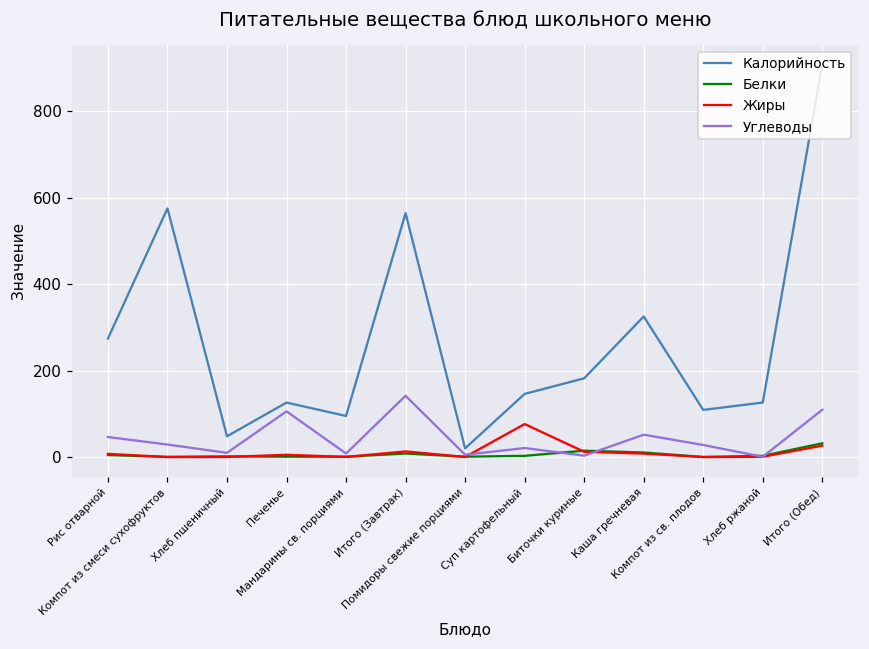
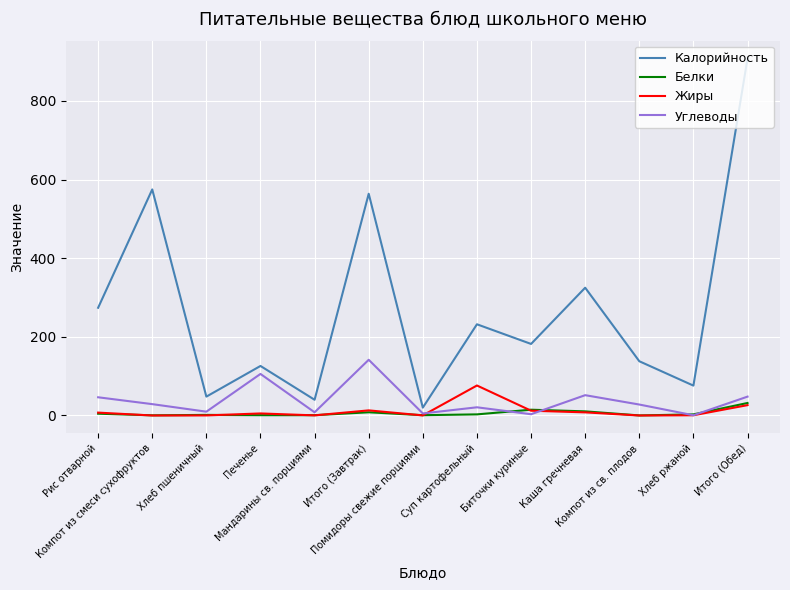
  {
    "Калорийность": {
      "Рис отварной": 270,
      "Компот из смеси сухофруктов": 580,
      "Хлеб пшеничный": 50,
      "Печенье": 130,
-     "Мандарины св. порциями": 100,
+     "Мандарины св. порциями": 40,
      "Итого (Завтрак)": 560,
      "Помидоры свежие порциями": 20,
-     "Суп картофельный": 150,
+     "Суп картофельный": 230,
      "Биточки куриные": 180,
      "Каша гречневая": 330,
-     "Компот из св. плодов": 110,
-     "Хлеб ржаной": 130
+     "Компот из св. плодов": 140,
+     "Хлеб ржаной": 80
    },
    "Белки": {
      "Суп картофельный": 0
    },
    "Жиры": {
      "Суп картофельный": 80
    },
    "Углеводы": {
      "Рис отварной": 50,
      "Компот из смеси сухофруктов": 30,
      "Хлеб пшеничный": 10,
      "Печенье": 110,
      "Мандарины св. порциями": 10,
      "Итого (Завтрак)": 140,
      "Суп картофельный": 20,
      "Биточки куриные": 0,
      "Каша гречневая": 50,
      "Компот из св. плодов": 30,
-     "Итого (Обед)": 110
+     "Итого (Обед)": 50
    }
  }
